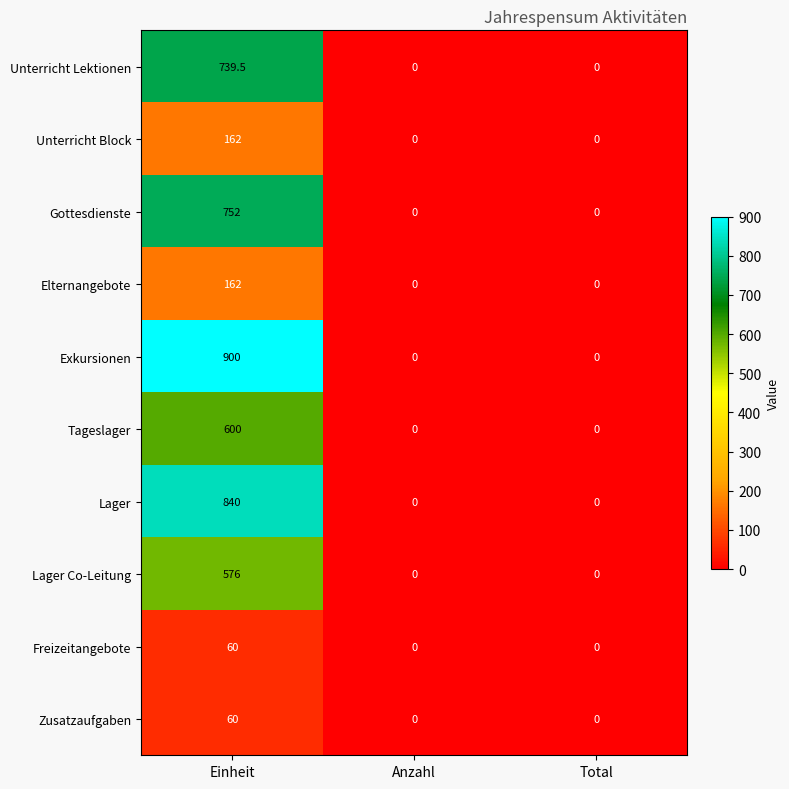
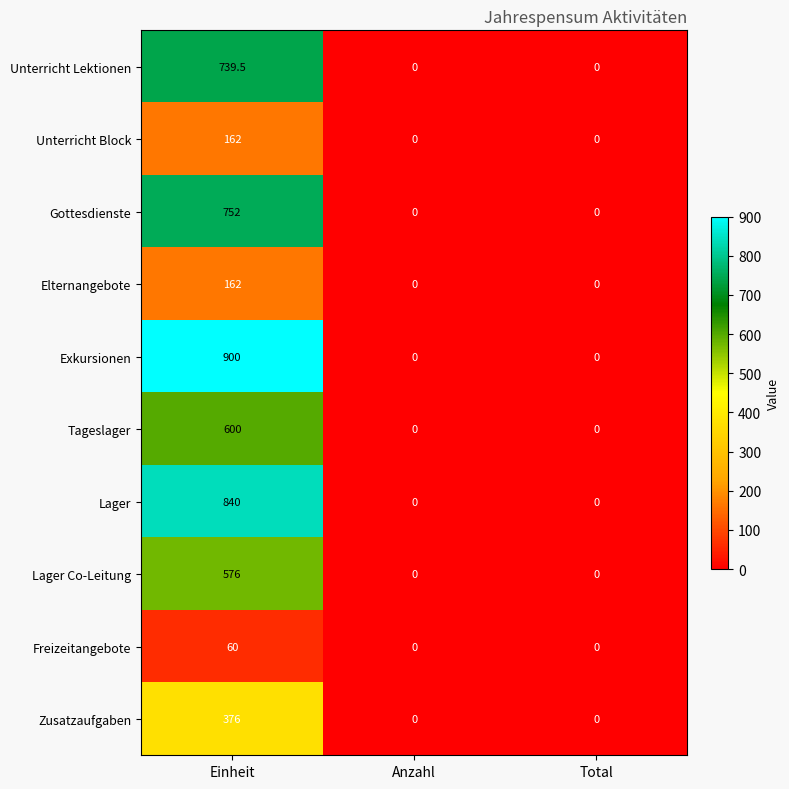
  {
    "Unterricht Lektionen": {
      "Einheit": 739.5,
      "Anzahl": 0,
      "Total": 0
    },
    "Unterricht Block": {
      "Einheit": 162,
      "Anzahl": 0,
      "Total": 0
    },
    "Gottesdienste": {
      "Einheit": 752,
      "Anzahl": 0,
      "Total": 0
    },
    "Elternangebote": {
      "Einheit": 162,
      "Anzahl": 0,
      "Total": 0
    },
    "Exkursionen": {
      "Einheit": 900,
      "Anzahl": 0,
      "Total": 0
    },
    "Tageslager": {
      "Einheit": 600,
      "Anzahl": 0,
      "Total": 0
    },
    "Lager": {
      "Einheit": 840,
      "Anzahl": 0,
      "Total": 0
    },
    "Lager Co-Leitung": {
      "Einheit": 576,
      "Anzahl": 0,
      "Total": 0
    },
    "Freizeitangebote": {
      "Einheit": 60,
      "Anzahl": 0,
      "Total": 0
    },
    "Zusatzaufgaben": {
-     "Einheit": 60,
+     "Einheit": 376,
      "Anzahl": 0,
      "Total": 0
    }
  }
